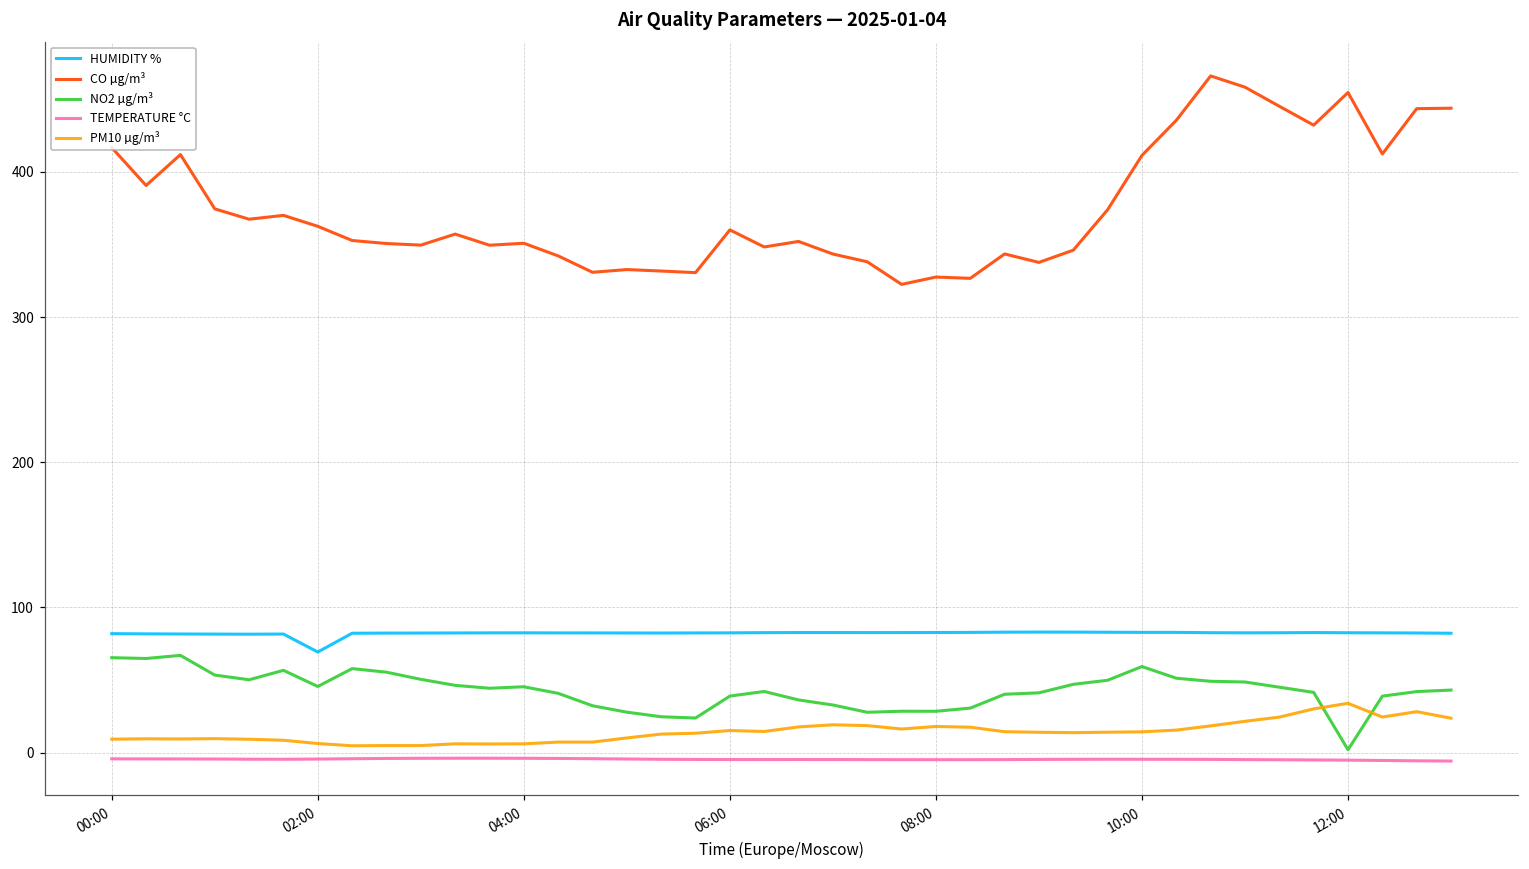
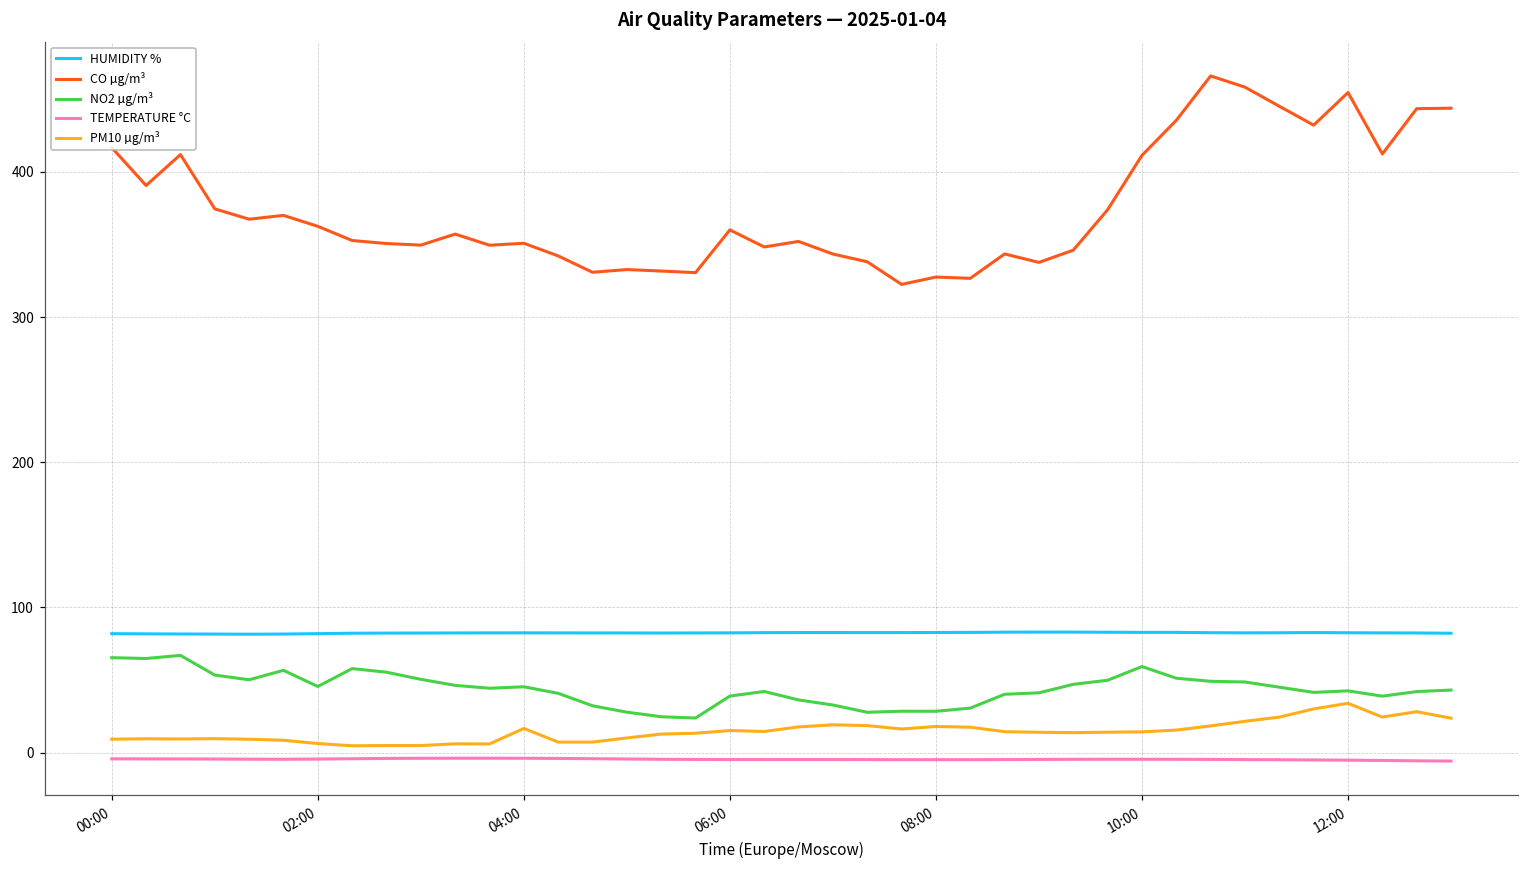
  {
    "HUMIDITY %": {
      "00:00": 82,
-     "02:00": 69,
+     "02:00": 82,
      "04:00": 82,
      "06:00": 82,
      "08:00": 83,
      "10:00": 83,
      "12:00": 83
    },
    "CO µg/m³": {
      "00:00": 417,
      "02:00": 363,
      "04:00": 351,
      "06:00": 360,
      "08:00": 328,
      "10:00": 411,
      "12:00": 455
    },
    "NO2 µg/m³": {
      "00:00": 65,
      "02:00": 45,
      "04:00": 45,
      "06:00": 39,
      "08:00": 28,
      "10:00": 59,
-     "12:00": 2
+     "12:00": 42
    },
    "TEMPERATURE °C": {
      "00:00": -4,
      "02:00": -5,
      "04:00": -4,
      "06:00": -5,
      "08:00": -5,
      "10:00": -5,
      "12:00": -5
    },
    "PM10 µg/m³": {
      "00:00": 9,
      "02:00": 6,
-     "04:00": 6,
+     "04:00": 17,
      "06:00": 15,
      "08:00": 18,
      "10:00": 14,
      "12:00": 34
    }
  }
